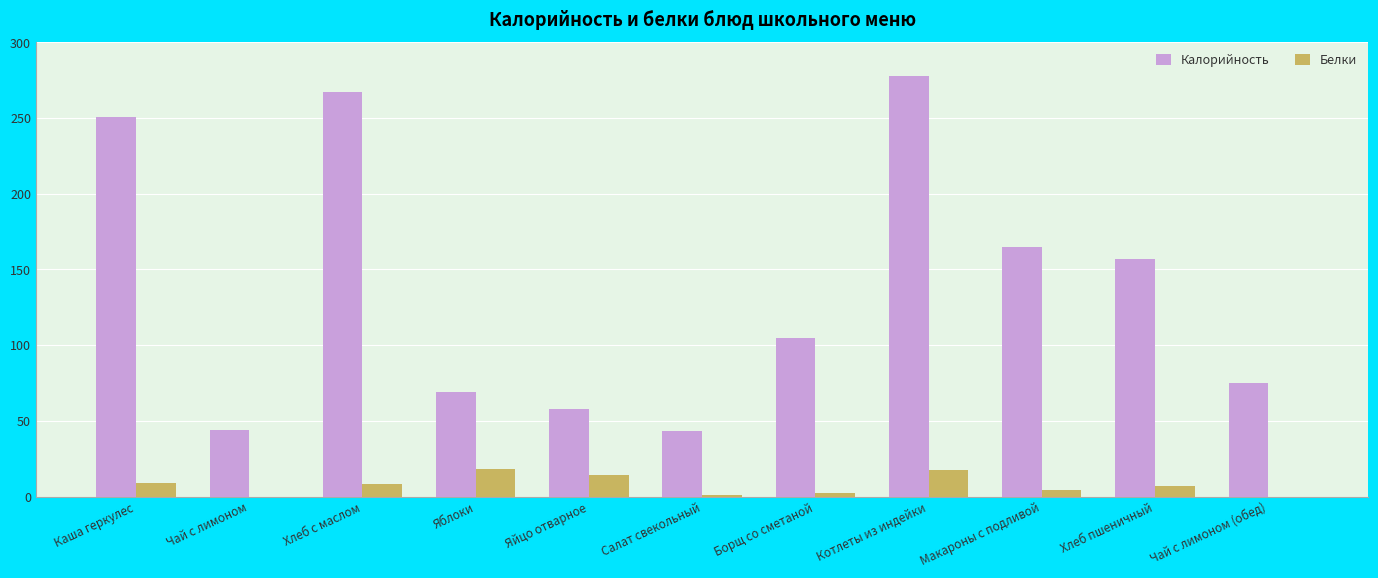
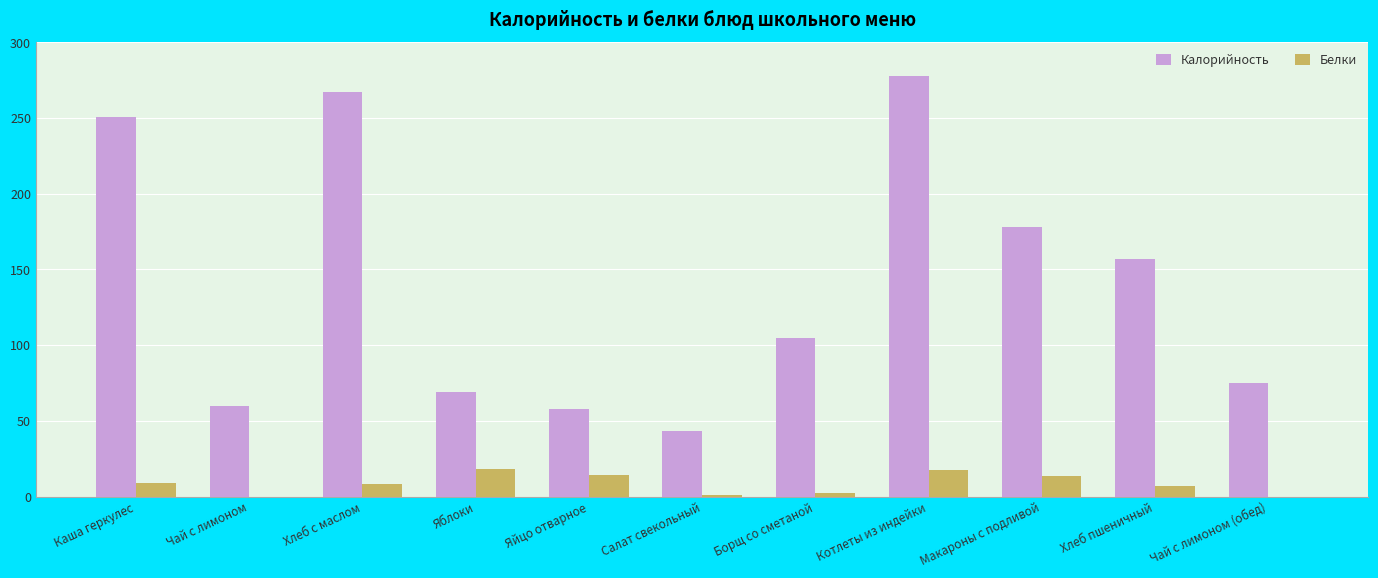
  {
    "Калорийность": {
      "Каша геркулес": 251,
-     "Чай с лимоном": 44,
+     "Чай с лимоном": 60,
      "Хлеб с маслом": 267,
      "Яблоки": 69,
      "Яйцо отварное": 58,
      "Салат свекольный": 43,
      "Борщ со сметаной": 105,
      "Котлеты из индейки": 278,
-     "Макароны с подливой": 165,
+     "Макароны с подливой": 178,
      "Хлеб пшеничный": 157,
      "Чай с лимоном (обед)": 75
    },
    "Белки": {
      "Каша геркулес": 9,
      "Чай с лимоном": 0,
      "Хлеб с маслом": 9,
      "Яблоки": 19,
      "Яйцо отварное": 14,
      "Борщ со сметаной": 2,
      "Котлеты из индейки": 17,
-     "Макароны с подливой": 4,
+     "Макароны с подливой": 13,
      "Хлеб пшеничный": 7,
      "Чай с лимоном (обед)": 0
    }
  }
